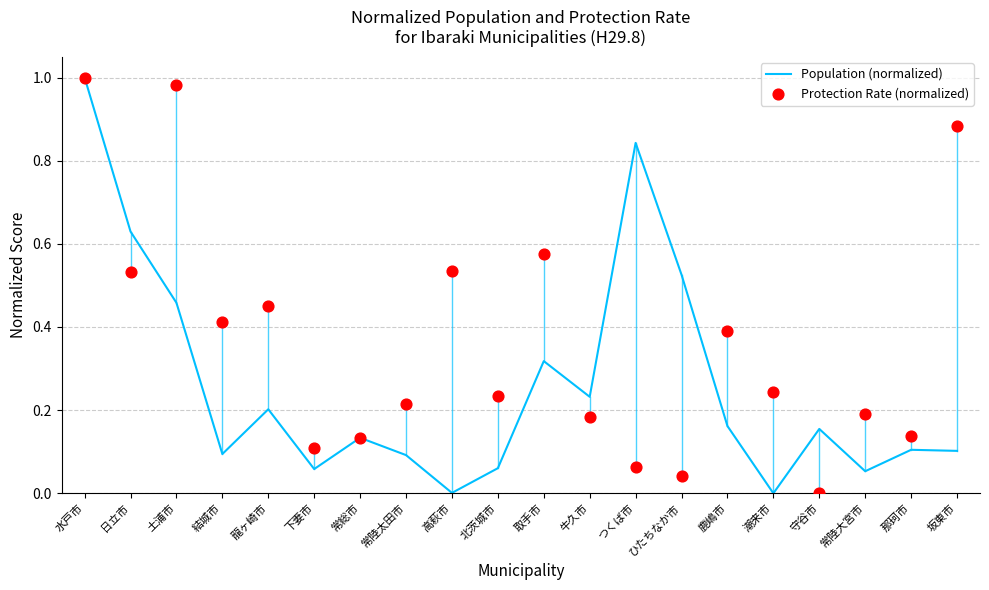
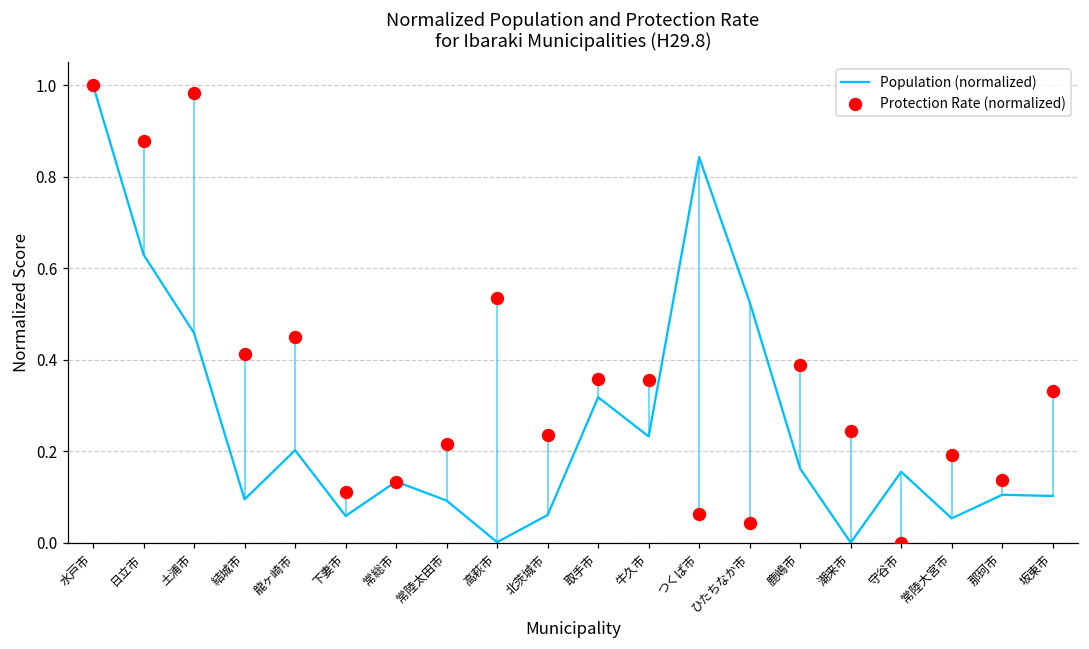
  {
    "Protection Rate (normalized)": {
-     "日立市": 0.53,
-     "取手市": 0.57,
-     "牛久市": 0.18,
-     "坂東市": 0.88
+     "日立市": 0.88,
+     "取手市": 0.36,
+     "牛久市": 0.36,
+     "坂東市": 0.33
    }
  }
